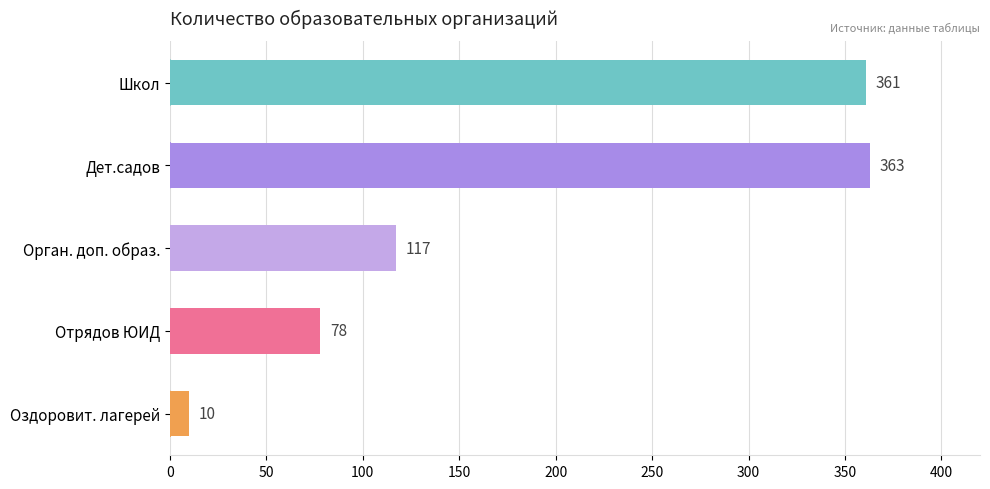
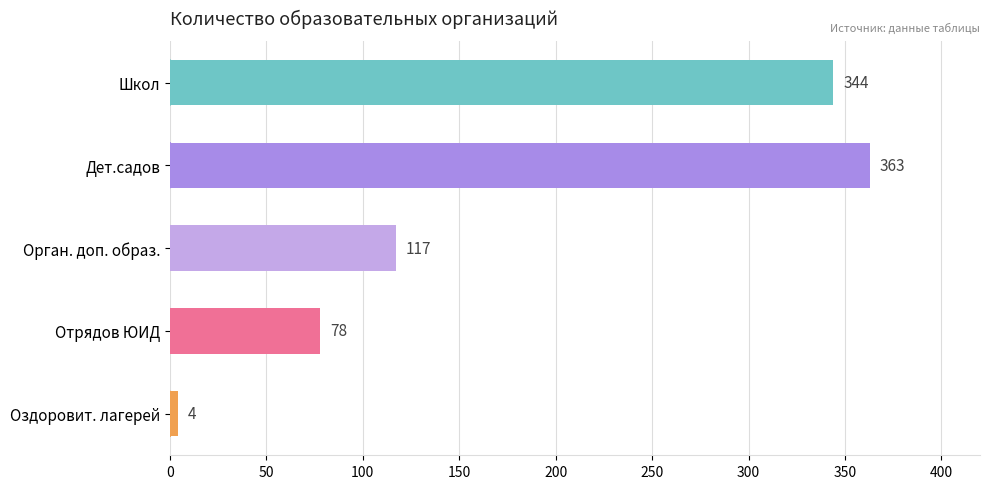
  {
-   "Школ": 361,
+   "Школ": 344,
    "Дет.садов": 363,
    "Орган. доп. образ.": 117,
    "Отрядов ЮИД": 78,
-   "Оздоровит. лагерей": 10
+   "Оздоровит. лагерей": 4
  }
